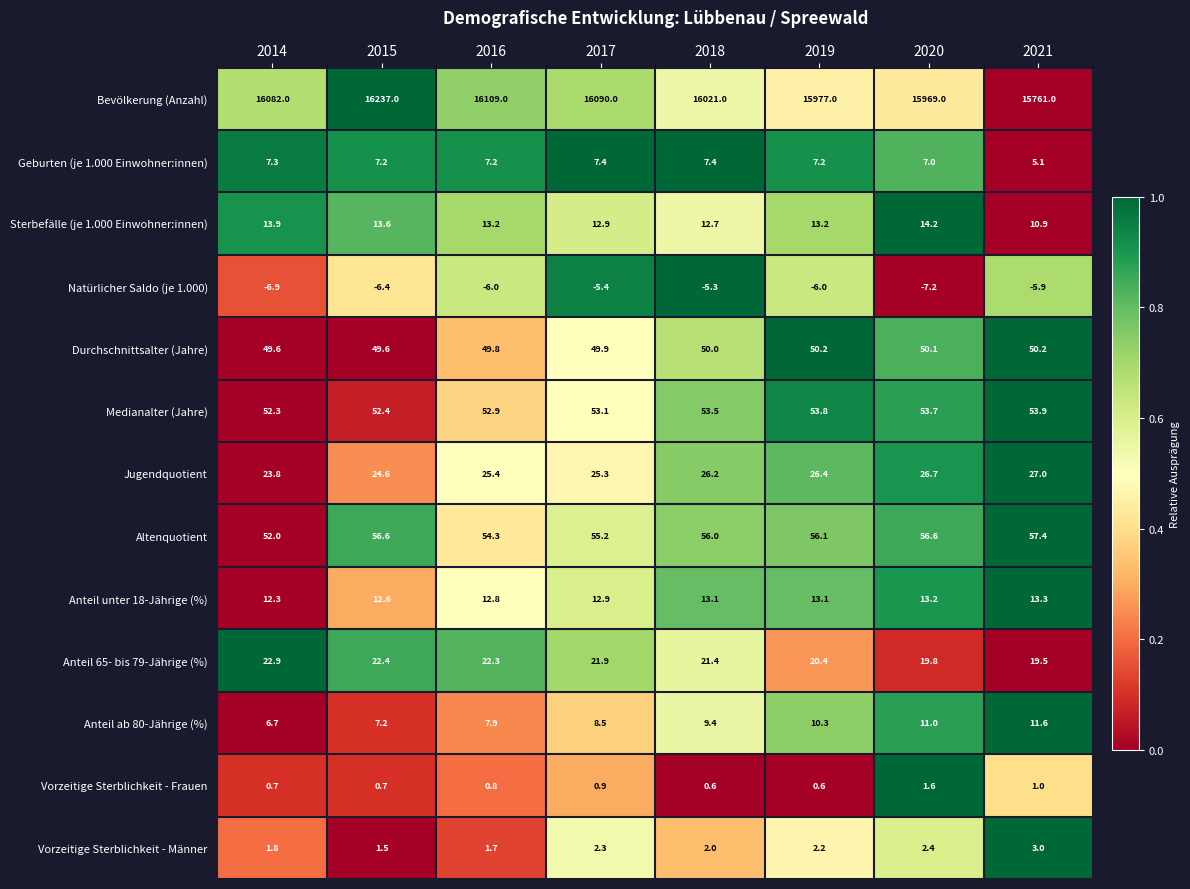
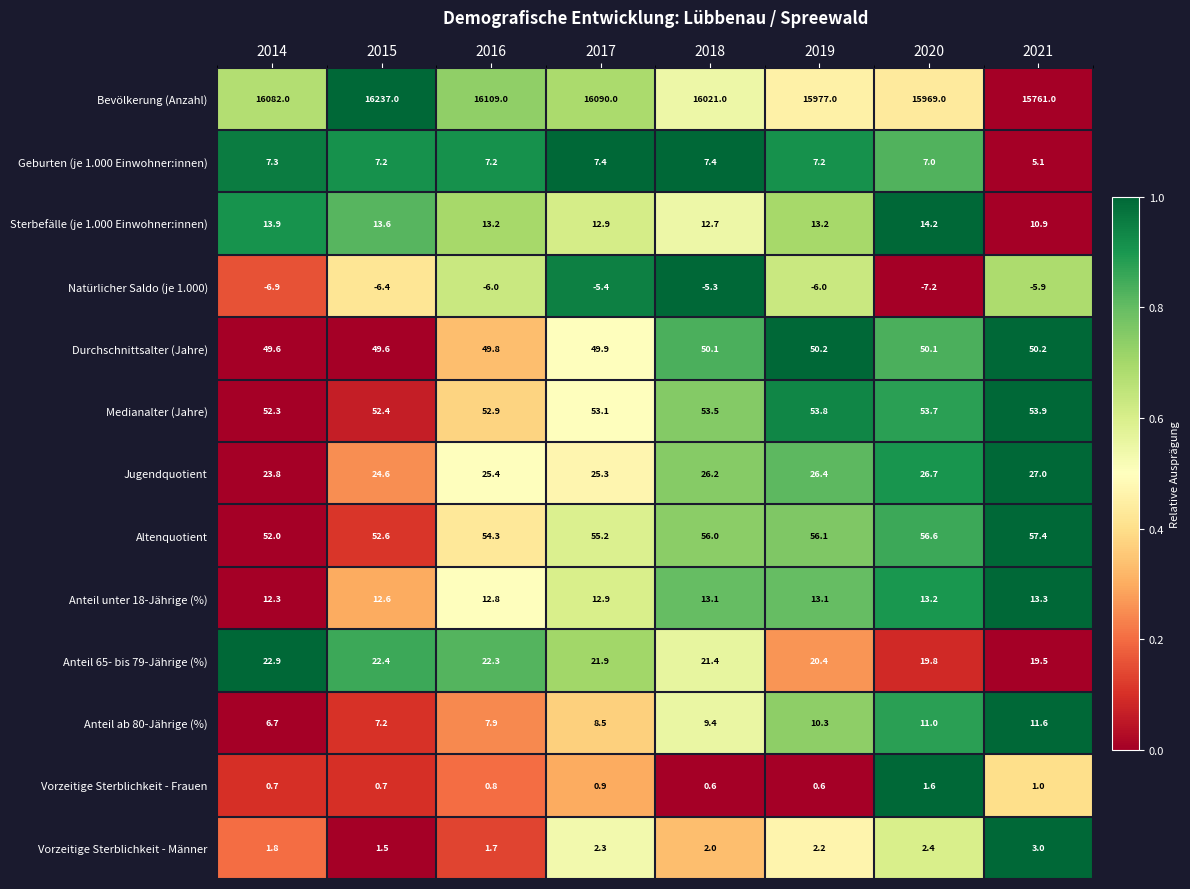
  {
    "Bevölkerung (Anzahl)": {
      "2014": 16082.0,
      "2015": 16237.0,
      "2016": 16109.0,
      "2017": 16090.0,
      "2018": 16021.0,
      "2019": 15977.0,
      "2020": 15969.0,
      "2021": 15761.0
    },
    "Geburten (je 1.000 Einwohner:innen)": {
      "2014": 7.3,
      "2015": 7.2,
      "2016": 7.2,
      "2017": 7.4,
      "2018": 7.4,
      "2019": 7.2,
      "2020": 7.0,
      "2021": 5.1
    },
    "Sterbefälle (je 1.000 Einwohner:innen)": {
      "2014": 13.9,
      "2015": 13.6,
      "2016": 13.2,
      "2017": 12.9,
      "2018": 12.7,
      "2019": 13.2,
      "2020": 14.2,
      "2021": 10.9
    },
    "Natürlicher Saldo (je 1.000)": {
      "2014": -6.9,
      "2015": -6.4,
      "2016": -6.0,
      "2017": -5.4,
      "2018": -5.3,
      "2019": -6.0,
      "2020": -7.2,
      "2021": -5.9
    },
    "Durchschnittsalter (Jahre)": {
      "2014": 49.6,
      "2015": 49.6,
      "2016": 49.8,
      "2017": 49.9,
-     "2018": 50.0,
+     "2018": 50.1,
      "2019": 50.2,
      "2020": 50.1,
      "2021": 50.2
    },
    "Medianalter (Jahre)": {
      "2014": 52.3,
      "2015": 52.4,
      "2016": 52.9,
      "2017": 53.1,
      "2018": 53.5,
      "2019": 53.8,
      "2020": 53.7,
      "2021": 53.9
    },
    "Jugendquotient": {
      "2014": 23.8,
      "2015": 24.6,
      "2016": 25.4,
      "2017": 25.3,
      "2018": 26.2,
      "2019": 26.4,
      "2020": 26.7,
      "2021": 27.0
    },
    "Altenquotient": {
      "2014": 52.0,
-     "2015": 56.6,
+     "2015": 52.6,
      "2016": 54.3,
      "2017": 55.2,
      "2018": 56.0,
      "2019": 56.1,
      "2020": 56.6,
      "2021": 57.4
    },
    "Anteil unter 18-Jährige (%)": {
      "2014": 12.3,
      "2015": 12.6,
      "2016": 12.8,
      "2017": 12.9,
      "2018": 13.1,
      "2019": 13.1,
      "2020": 13.2,
      "2021": 13.3
    },
    "Anteil 65- bis 79-Jährige (%)": {
      "2014": 22.9,
      "2015": 22.4,
      "2016": 22.3,
      "2017": 21.9,
      "2018": 21.4,
      "2019": 20.4,
      "2020": 19.8,
      "2021": 19.5
    },
    "Anteil ab 80-Jährige (%)": {
      "2014": 6.7,
      "2015": 7.2,
      "2016": 7.9,
      "2017": 8.5,
      "2018": 9.4,
      "2019": 10.3,
      "2020": 11.0,
      "2021": 11.6
    },
    "Vorzeitige Sterblichkeit - Frauen": {
      "2014": 0.7,
      "2015": 0.7,
      "2016": 0.8,
      "2017": 0.9,
      "2018": 0.6,
      "2019": 0.6,
      "2020": 1.6,
      "2021": 1.0
    },
    "Vorzeitige Sterblichkeit - Männer": {
      "2014": 1.8,
      "2015": 1.5,
      "2016": 1.7,
      "2017": 2.3,
      "2018": 2.0,
      "2019": 2.2,
      "2020": 2.4,
      "2021": 3.0
    }
  }
